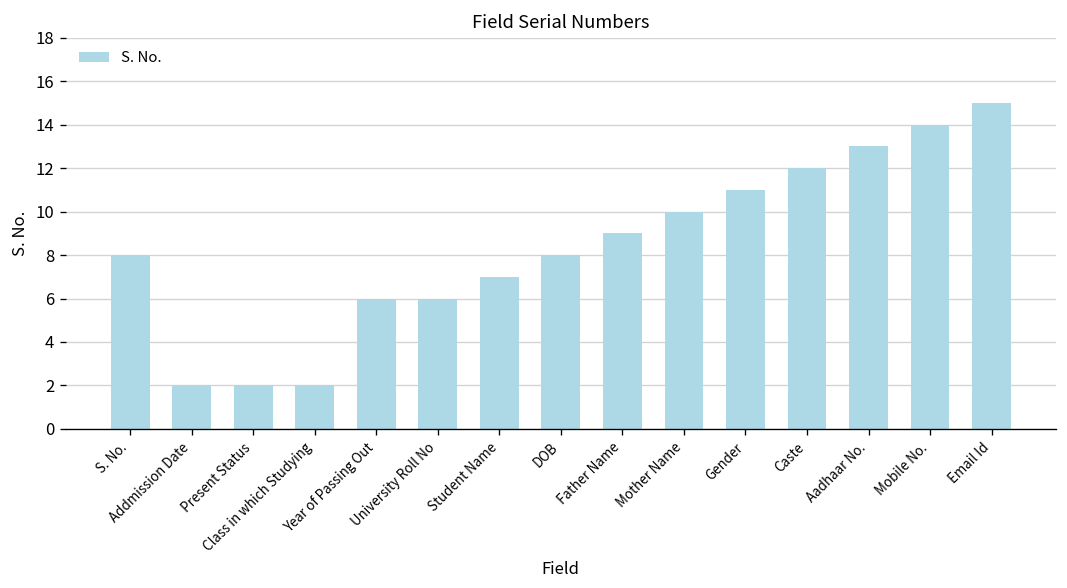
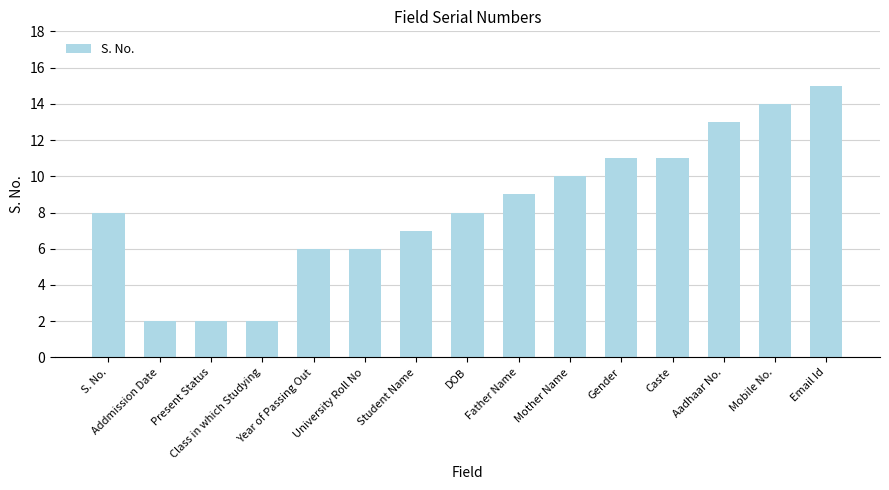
  {
    "S. No.": 8,
    "Addmission Date": 2,
    "Present Status": 2,
    "Class in which Studying": 2,
    "Year of Passing Out": 6,
    "University Roll No": 6,
    "Student Name": 7,
    "DOB": 8,
    "Father Name": 9,
    "Mother Name": 10,
    "Gender": 11,
-   "Caste": 12,
+   "Caste": 11,
    "Aadhaar No.": 13,
    "Mobile No.": 14,
    "Email Id": 15
  }
